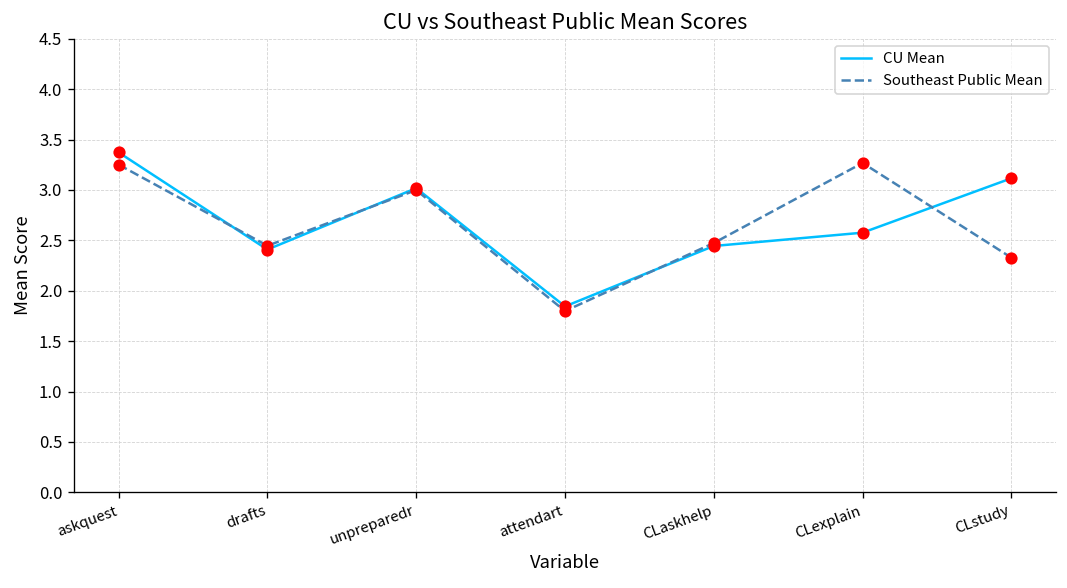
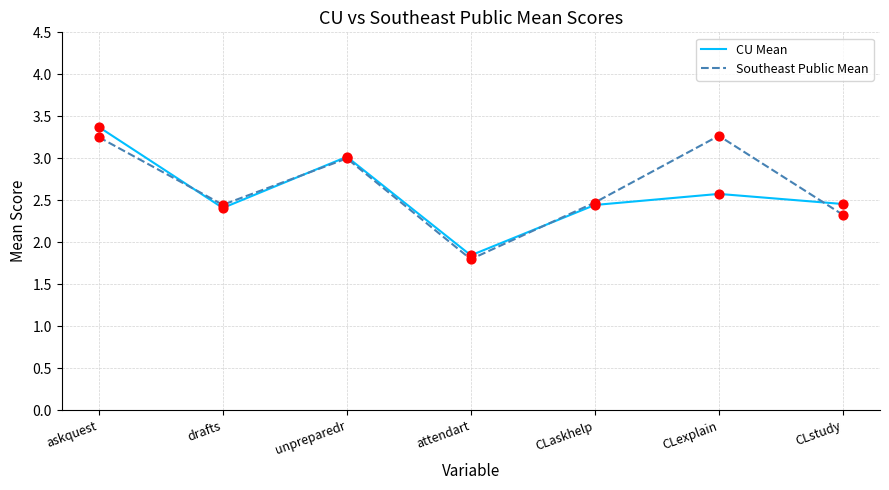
  {
    "CU Mean": {
      "askquest": 3.4,
      "drafts": 2.4,
      "attendart": 1.8,
      "CLexplain": 2.6,
-     "CLstudy": 3.1
+     "CLstudy": 2.5
    },
    "Southeast Public Mean": {
      "askquest": 3.3,
      "drafts": 2.4,
      "attendart": 1.8,
      "CLexplain": 3.3,
      "CLstudy": 2.3
    }
  }
